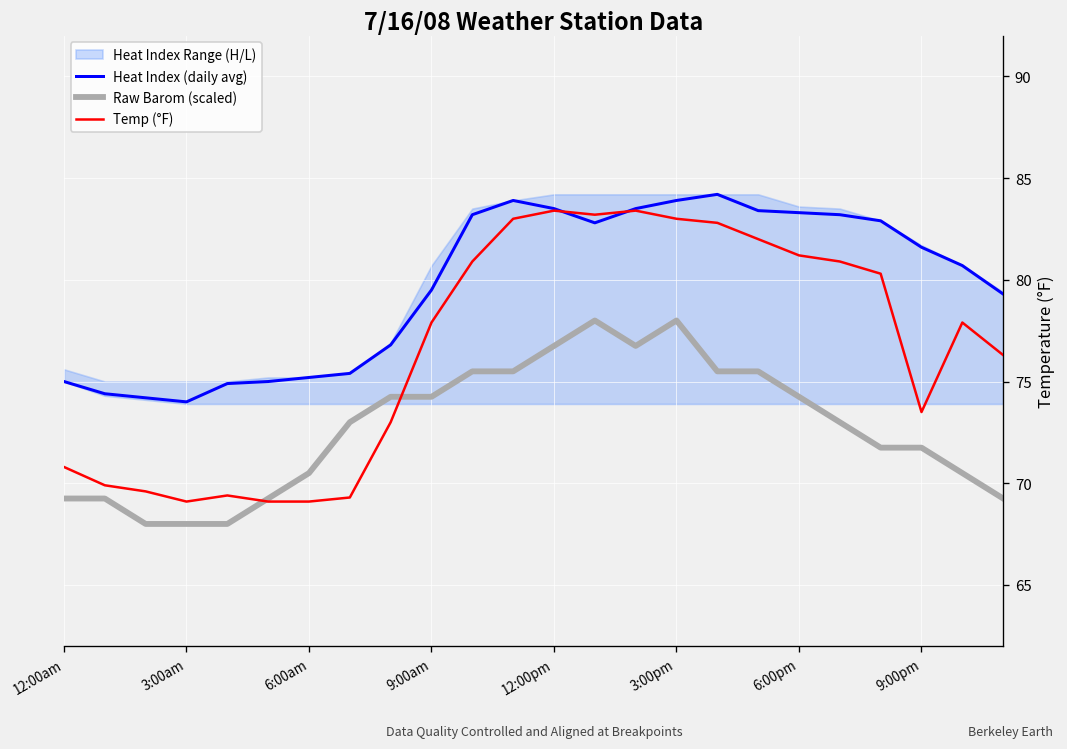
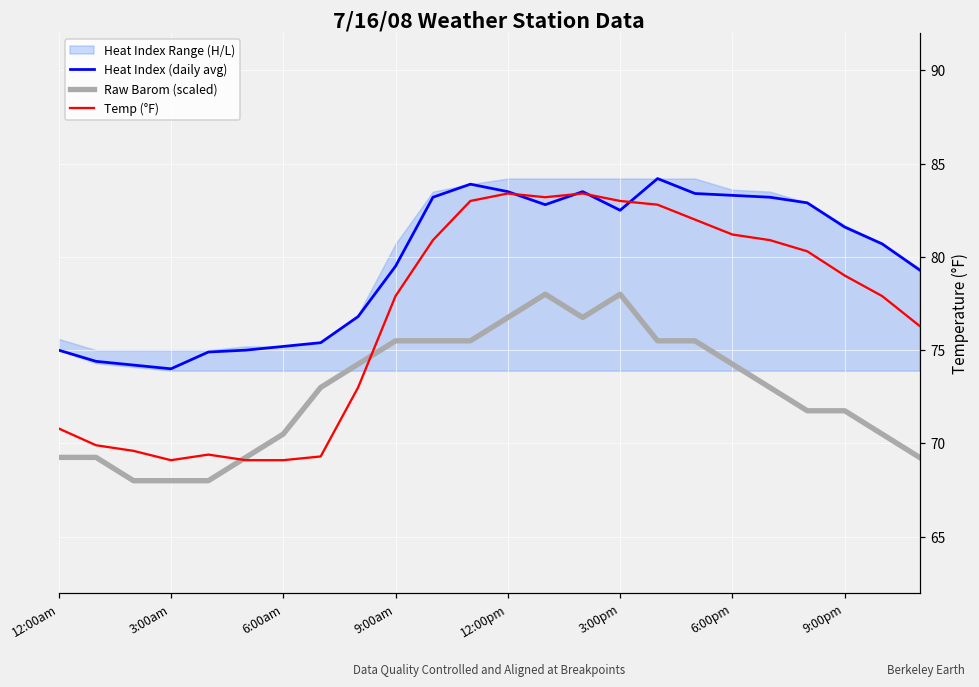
  {
    "Heat Index (daily avg)": {
      "12:00am": 75.0,
      "3:00am": 74.0,
      "9:00am": 79.5,
-     "3:00pm": 83.9,
+     "3:00pm": 82.5,
      "6:00pm": 83.3
    },
    "Raw Barom (scaled)": {
      "12:00am": 69.2,
      "3:00am": 68.0,
      "6:00am": 70.5,
-     "9:00am": 74.2,
+     "9:00am": 75.5,
      "12:00pm": 76.7,
      "3:00pm": 78.0,
      "6:00pm": 74.2,
      "9:00pm": 71.7
    },
    "Temp (°F)": {
      "12:00am": 70.8,
      "3:00am": 69.1,
      "6:00am": 69.1,
      "9:00am": 77.9,
      "3:00pm": 83.0,
      "6:00pm": 81.2,
-     "9:00pm": 73.5
+     "9:00pm": 79.0
    }
  }
